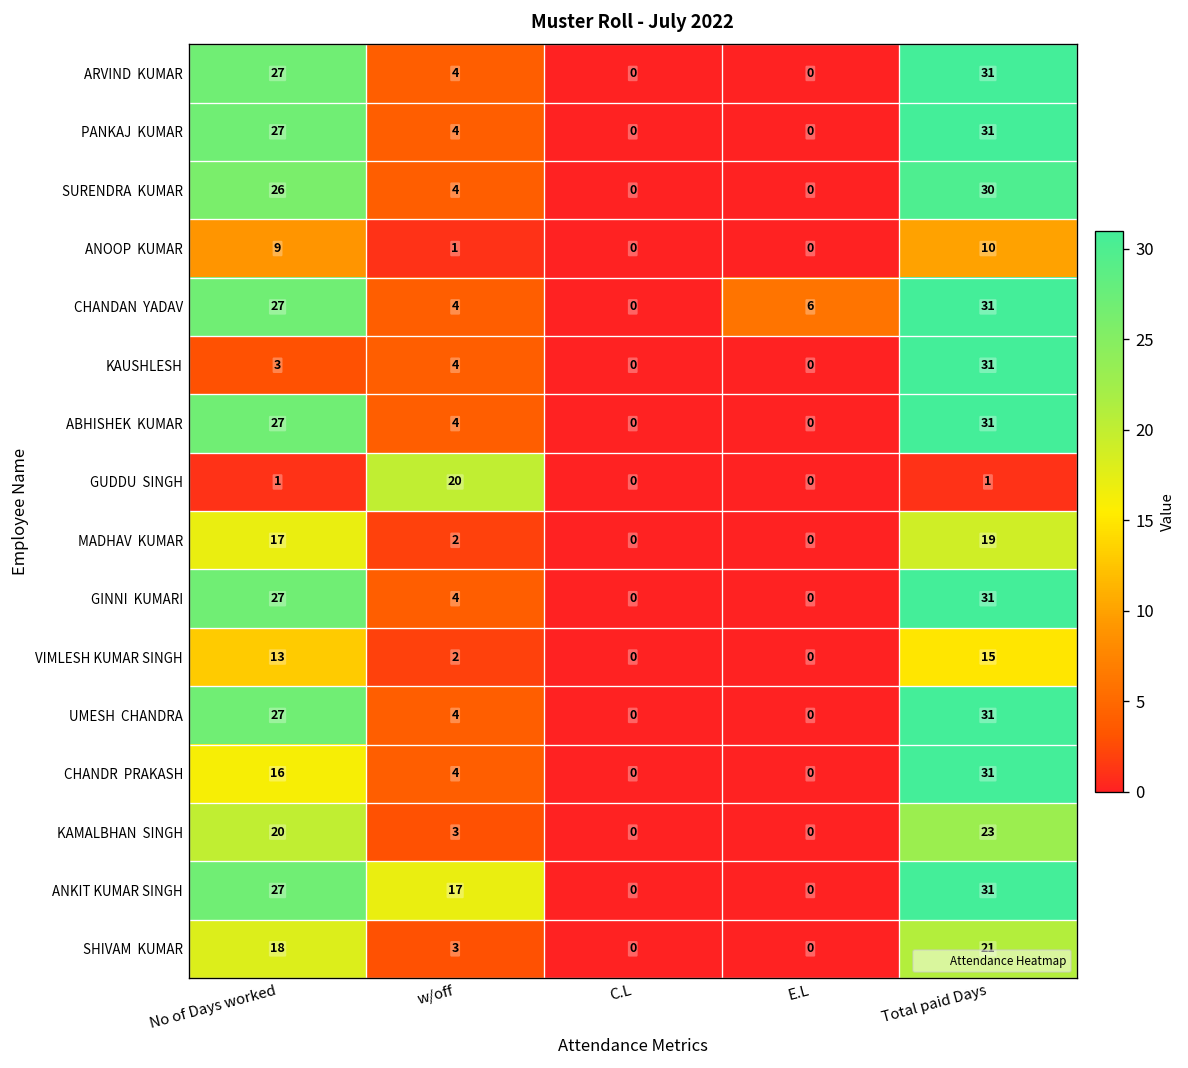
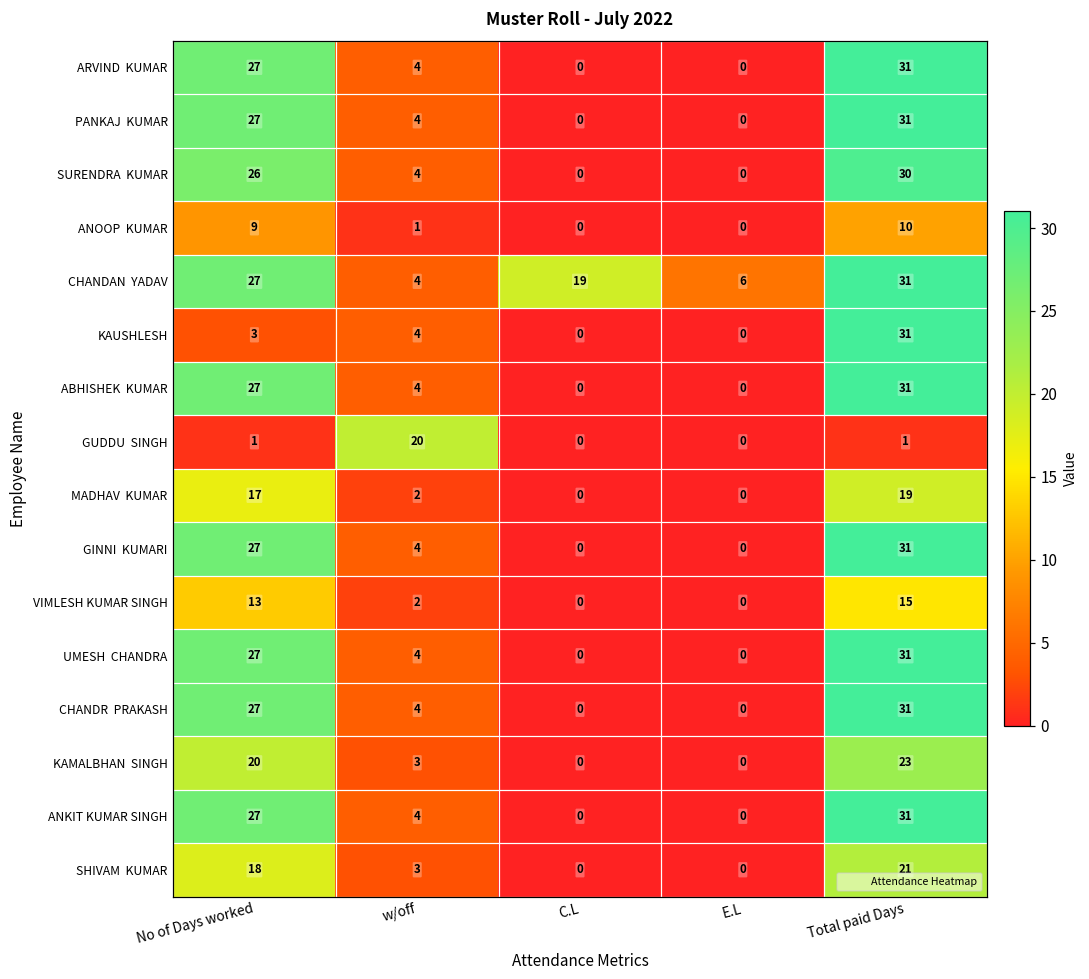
  {
    "CHANDAN YADAV": {
-     "C.L": 0
+     "C.L": 19
    },
    "CHANDR PRAKASH": {
-     "No of Days worked": 16
+     "No of Days worked": 27
    },
    "ANKIT KUMAR SINGH": {
-     "w/off": 17
+     "w/off": 4
    }
  }
